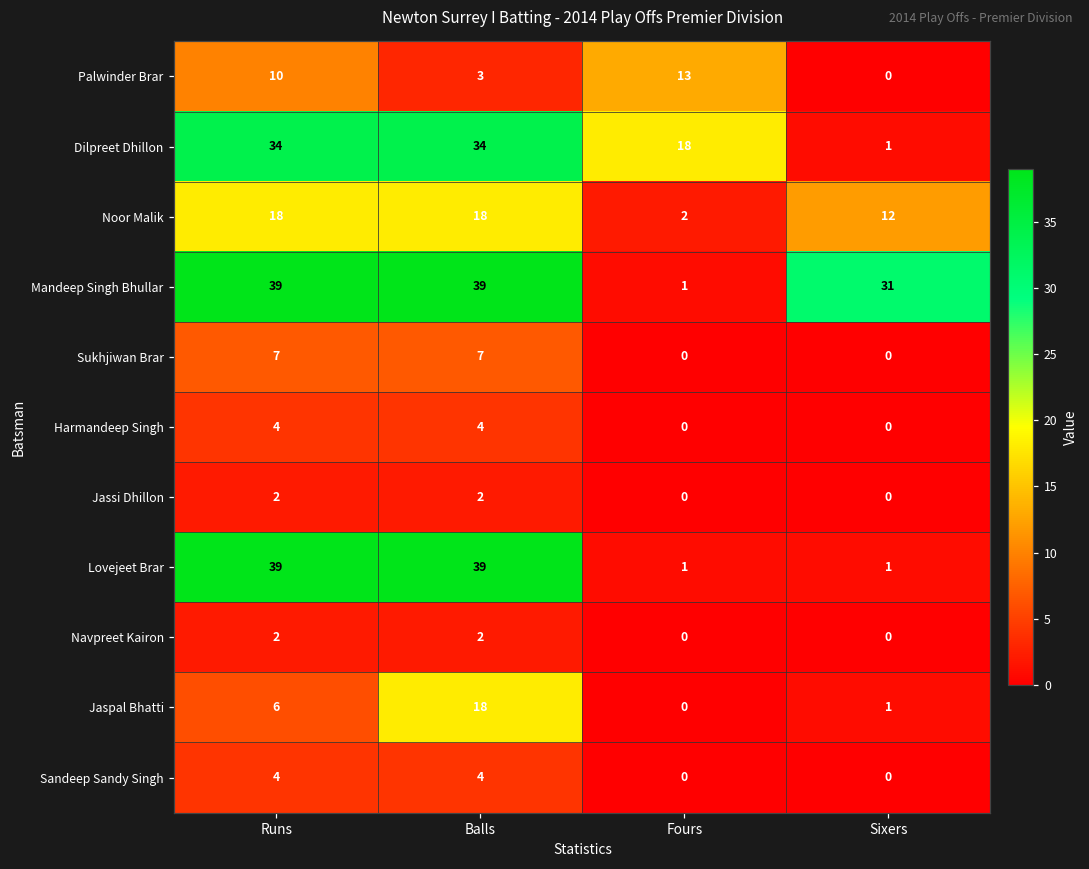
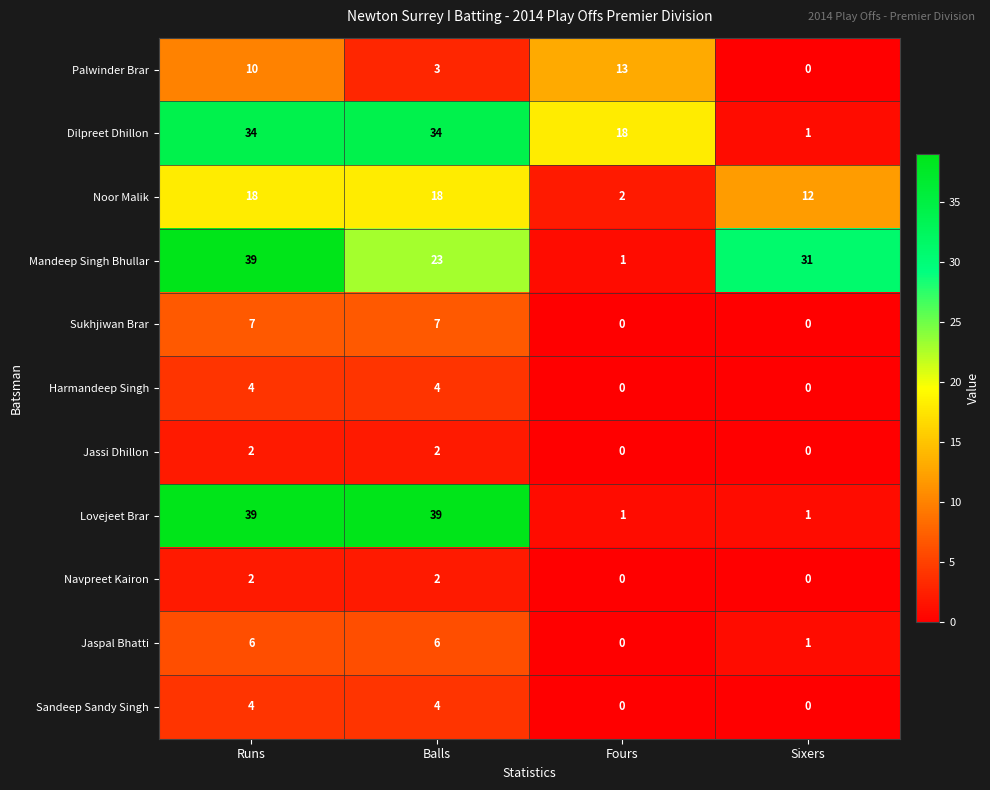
  {
    "Palwinder Brar": {
      "Runs": 10,
      "Balls": 3,
      "Fours": 13,
      "Sixers": 0
    },
    "Dilpreet Dhillon": {
      "Runs": 34,
      "Balls": 34,
      "Fours": 18,
      "Sixers": 1
    },
    "Noor Malik": {
      "Runs": 18,
      "Balls": 18,
      "Fours": 2,
      "Sixers": 12
    },
    "Mandeep Singh Bhullar": {
      "Runs": 39,
-     "Balls": 39,
+     "Balls": 23,
      "Fours": 1,
      "Sixers": 31
    },
    "Sukhjiwan Brar": {
      "Runs": 7,
      "Balls": 7,
      "Fours": 0,
      "Sixers": 0
    },
    "Harmandeep Singh": {
      "Runs": 4,
      "Balls": 4,
      "Fours": 0,
      "Sixers": 0
    },
    "Jassi Dhillon": {
      "Runs": 2,
      "Balls": 2,
      "Fours": 0,
      "Sixers": 0
    },
    "Lovejeet Brar": {
      "Runs": 39,
      "Balls": 39,
      "Fours": 1,
      "Sixers": 1
    },
    "Navpreet Kairon": {
      "Runs": 2,
      "Balls": 2,
      "Fours": 0,
      "Sixers": 0
    },
    "Jaspal Bhatti": {
      "Runs": 6,
-     "Balls": 18,
+     "Balls": 6,
      "Fours": 0,
      "Sixers": 1
    },
    "Sandeep Sandy Singh": {
      "Runs": 4,
      "Balls": 4,
      "Fours": 0,
      "Sixers": 0
    }
  }
